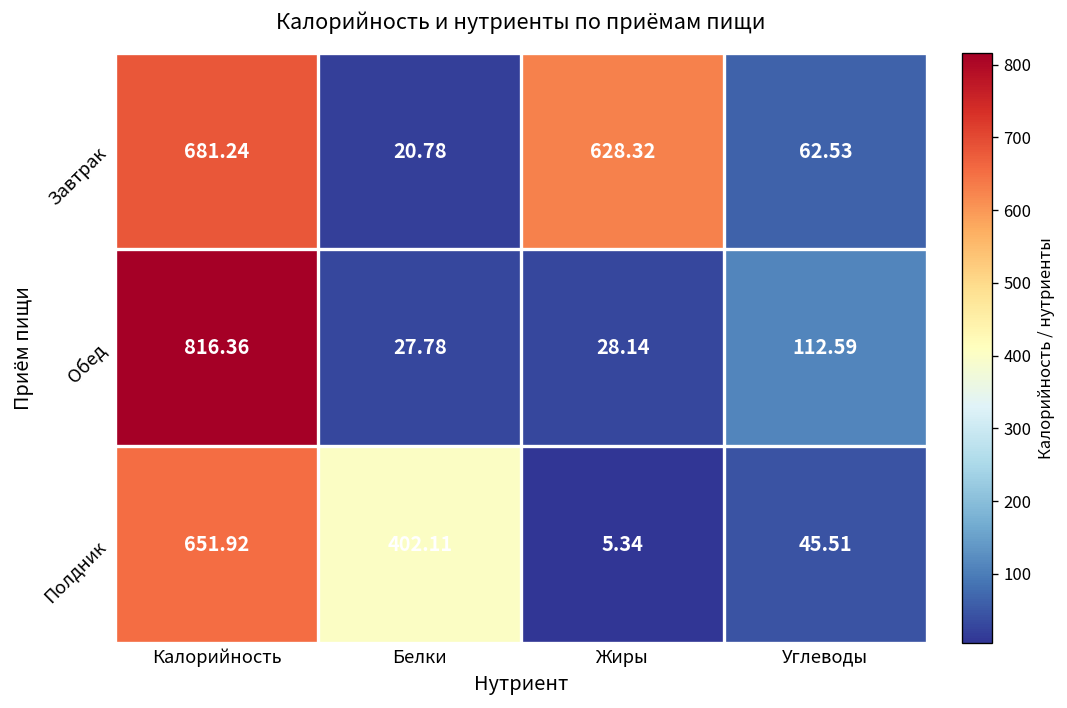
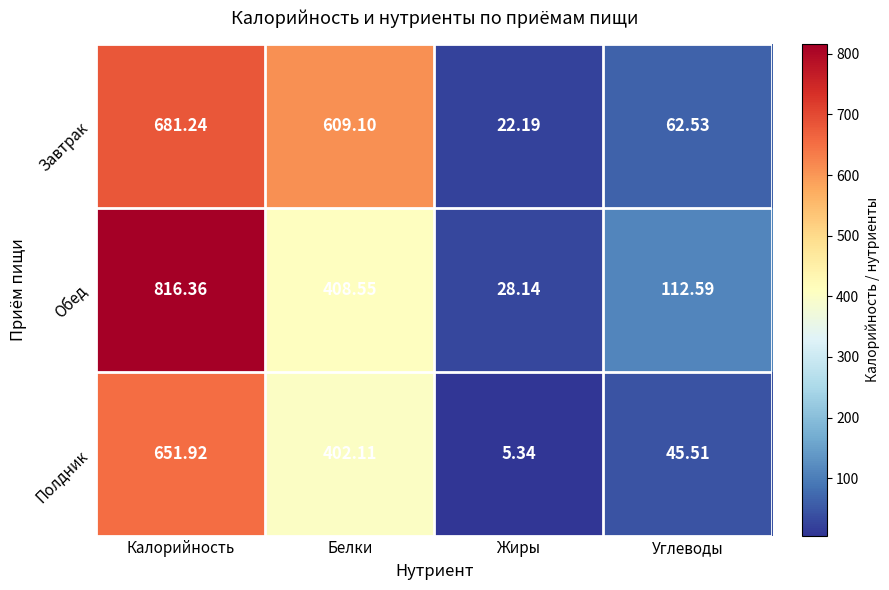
  {
    "Завтрак": {
      "Калорийность": 681.24,
-     "Белки": 20.78,
-     "Жиры": 628.32,
+     "Белки": 609.10,
+     "Жиры": 22.19,
      "Углеводы": 62.53
    },
    "Обед": {
      "Калорийность": 816.36,
-     "Белки": 27.78,
+     "Белки": 408.55,
      "Жиры": 28.14,
      "Углеводы": 112.59
    },
    "Полдник": {
      "Калорийность": 651.92,
      "Белки": 402.11,
      "Жиры": 5.34,
      "Углеводы": 45.51
    }
  }
